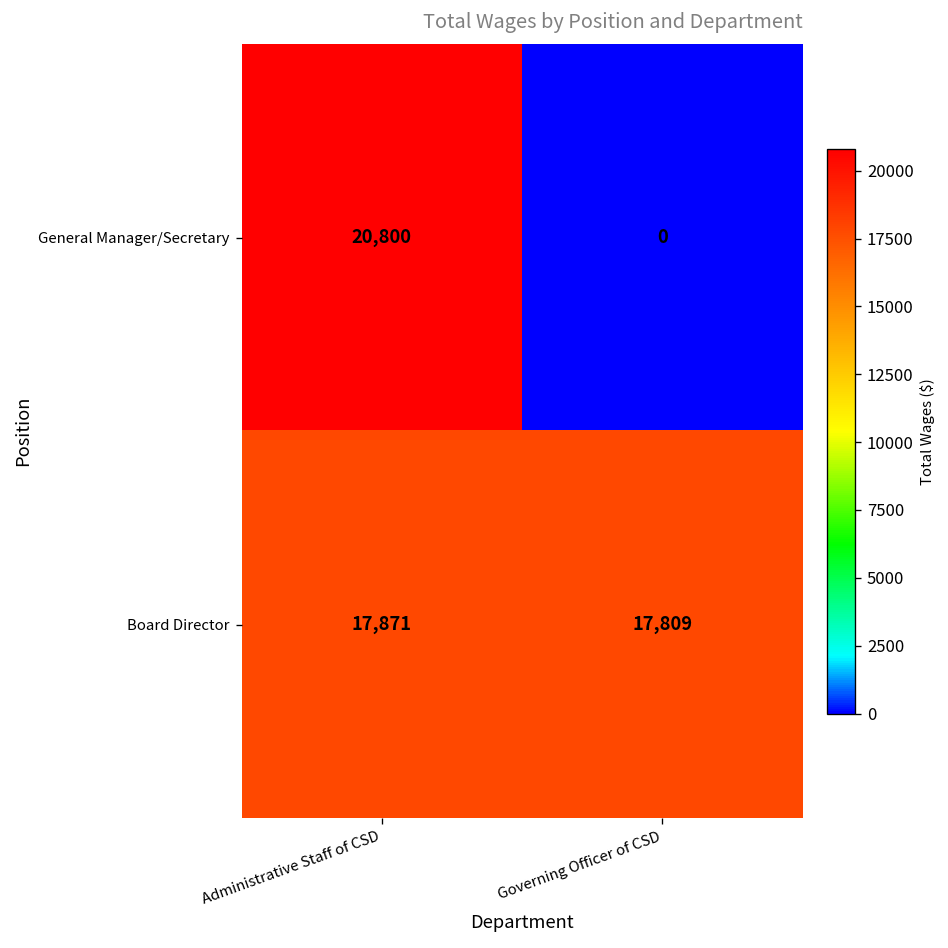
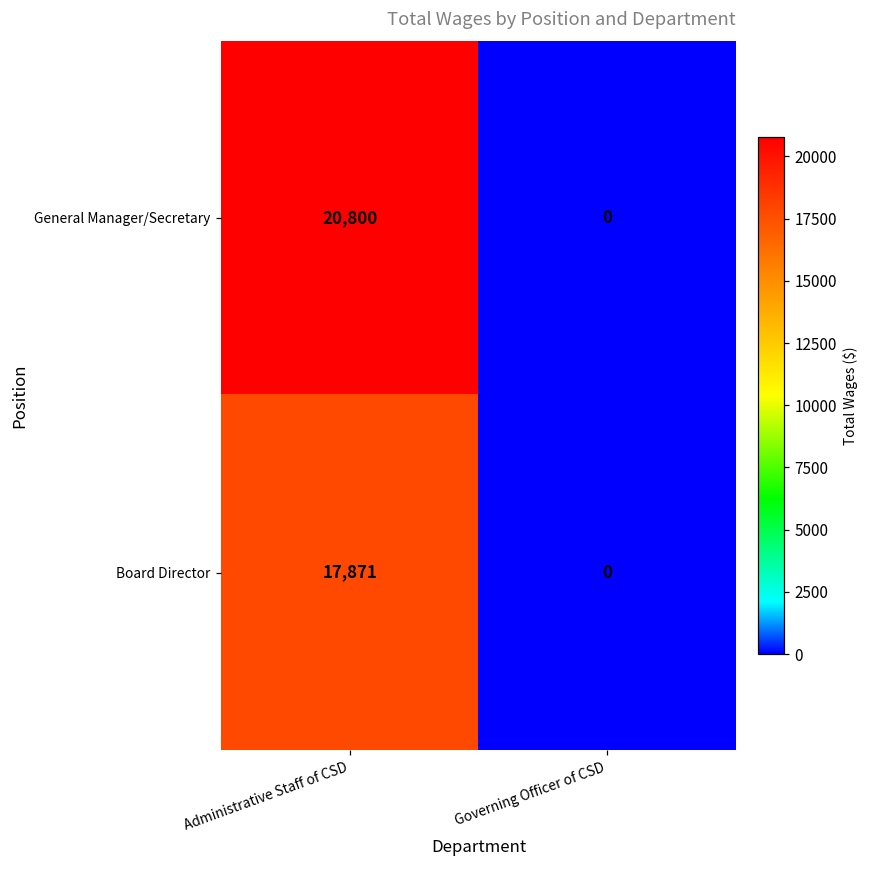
  {
    "General Manager/Secretary": {
      "Administrative Staff of CSD": "20,800",
      "Governing Officer of CSD": "0"
    },
    "Board Director": {
      "Administrative Staff of CSD": "17,871",
-     "Governing Officer of CSD": "17,809"
+     "Governing Officer of CSD": "0"
    }
  }
